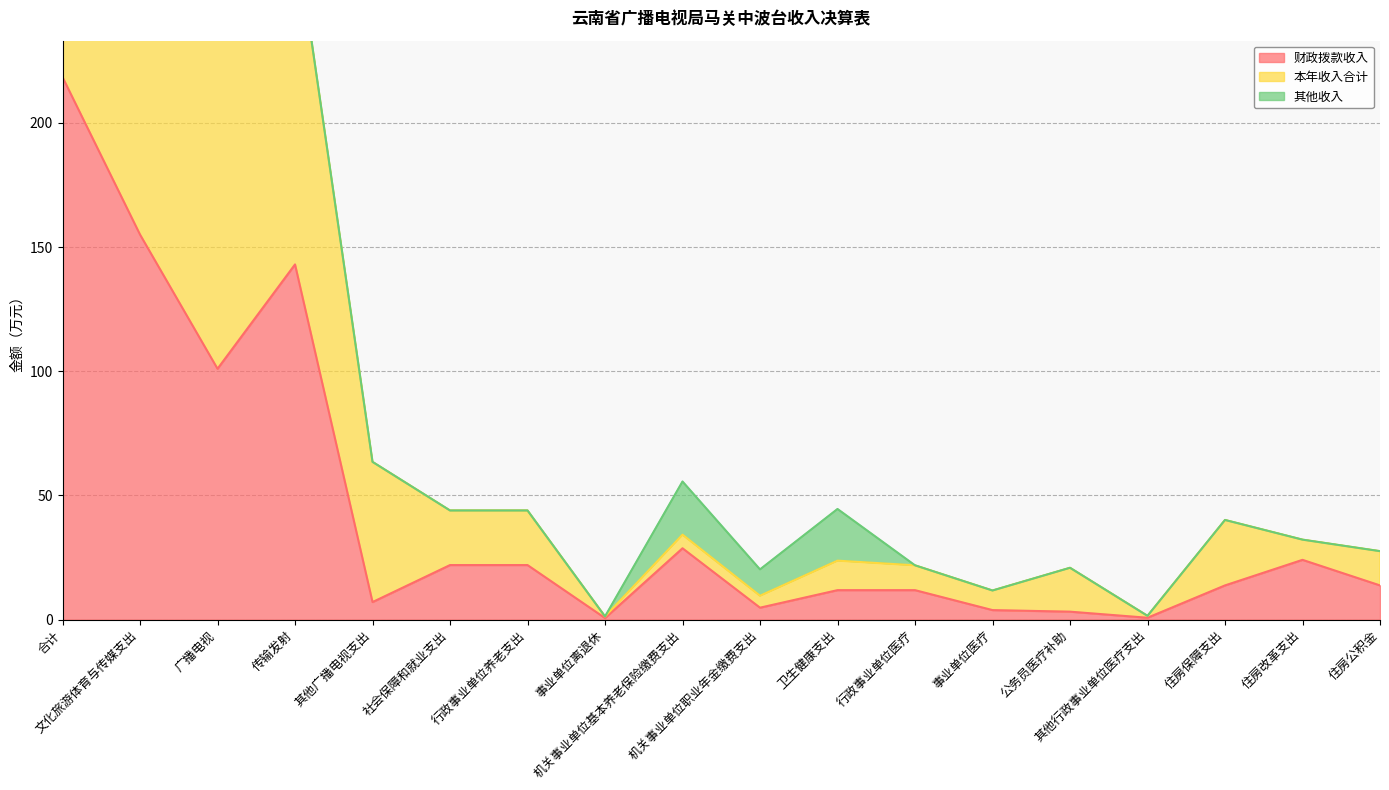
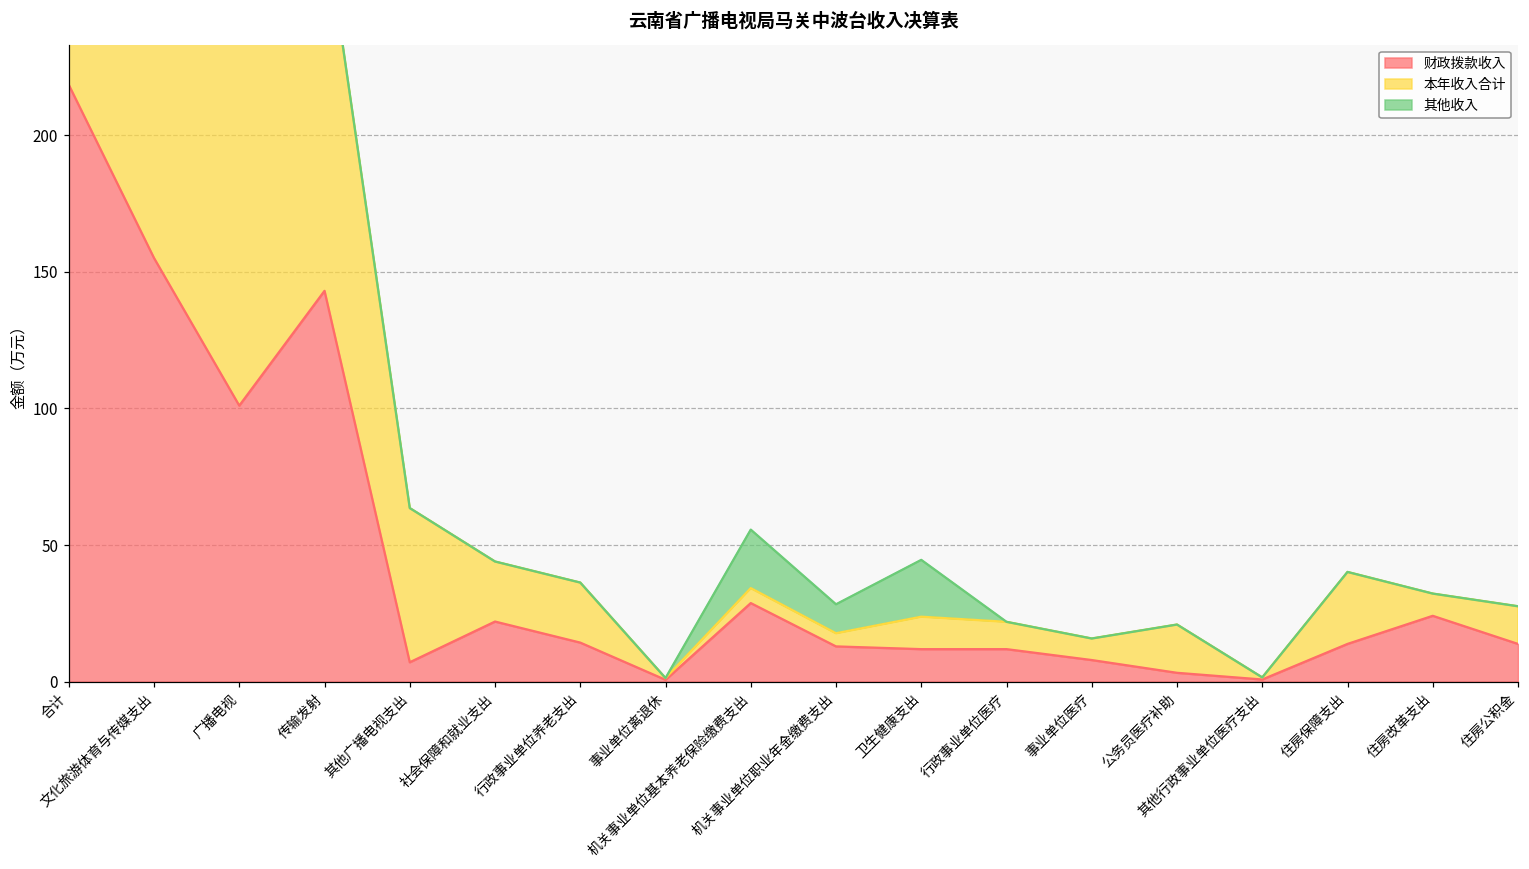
  {
    "财政拨款收入": {
      "合计": 218,
      "文化旅游体育与传媒支出": 155,
      "广播电视": 101,
      "传输发射": 143,
      "其他广播电视支出": 7,
      "社会保障和就业支出": 22,
-     "行政事业单位养老支出": 22,
+     "行政事业单位养老支出": 14,
      "机关事业单位基本养老保险缴费支出": 29,
-     "机关事业单位职业年金缴费支出": 5,
+     "机关事业单位职业年金缴费支出": 13,
      "卫生健康支出": 12,
      "行政事业单位医疗": 12,
-     "事业单位医疗": 4,
+     "事业单位医疗": 8,
      "公务员医疗补助": 3,
      "住房保障支出": 14,
      "住房改革支出": 24,
      "住房公积金": 14
    },
    "本年收入合计": {
      "机关事业单位基本养老保险缴费支出": 5,
      "机关事业单位职业年金缴费支出": 5,
      "卫生健康支出": 12
    },
    "其他收入": {
      "机关事业单位基本养老保险缴费支出": 21,
      "机关事业单位职业年金缴费支出": 11,
      "卫生健康支出": 21
    }
  }
